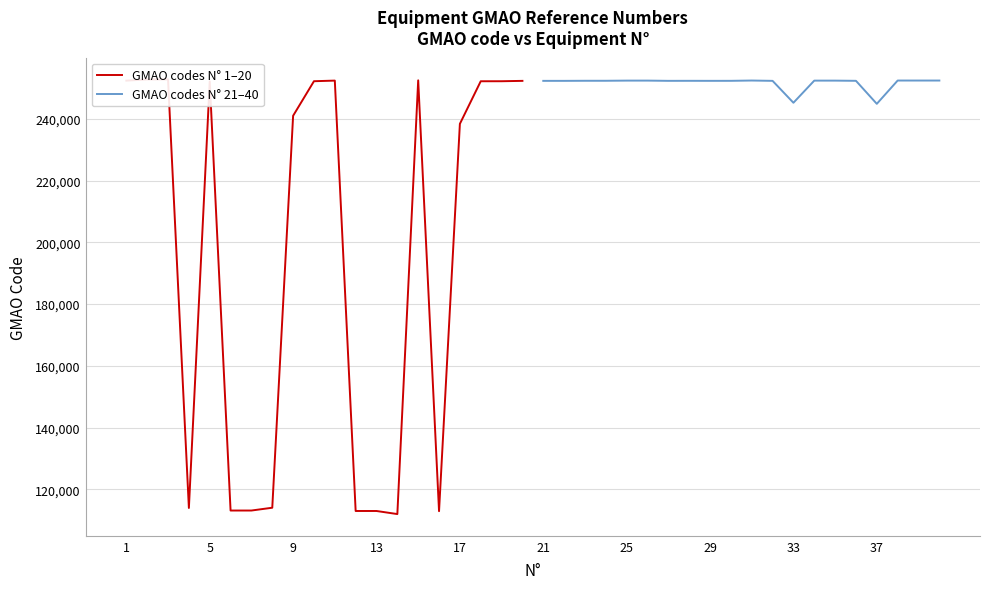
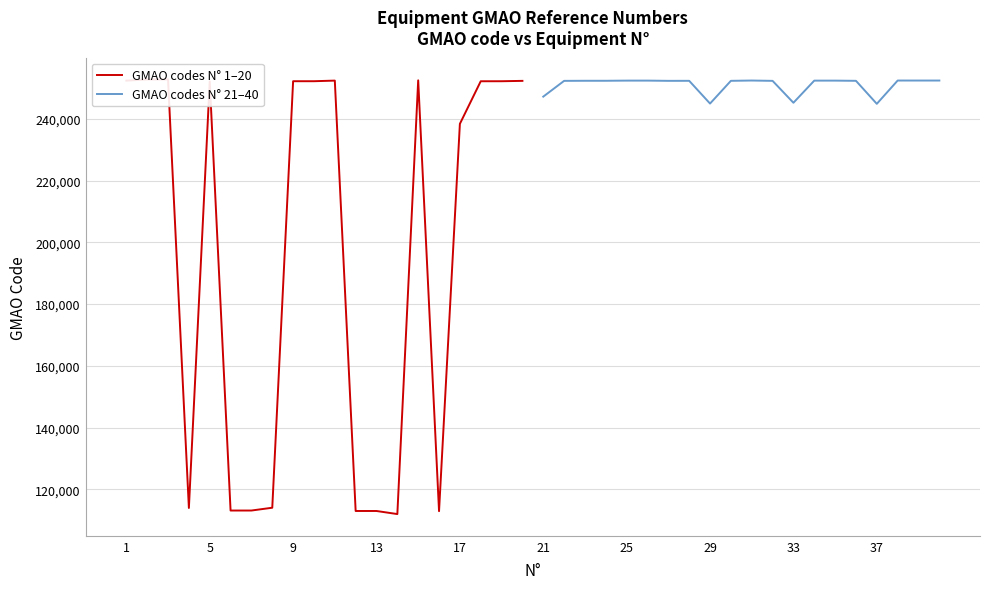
  {
    "GMAO codes N° 1–20": {
-     "9": "241,000",
+     "9": "252,000",
      "13": "113,000",
      "17": "238,000"
    },
    "GMAO codes N° 21–40": {
-     "21": "252,000",
+     "21": "247,000",
      "25": "252,000",
-     "29": "252,000",
+     "29": "245,000",
      "33": "245,000",
      "37": "245,000"
    }
  }
